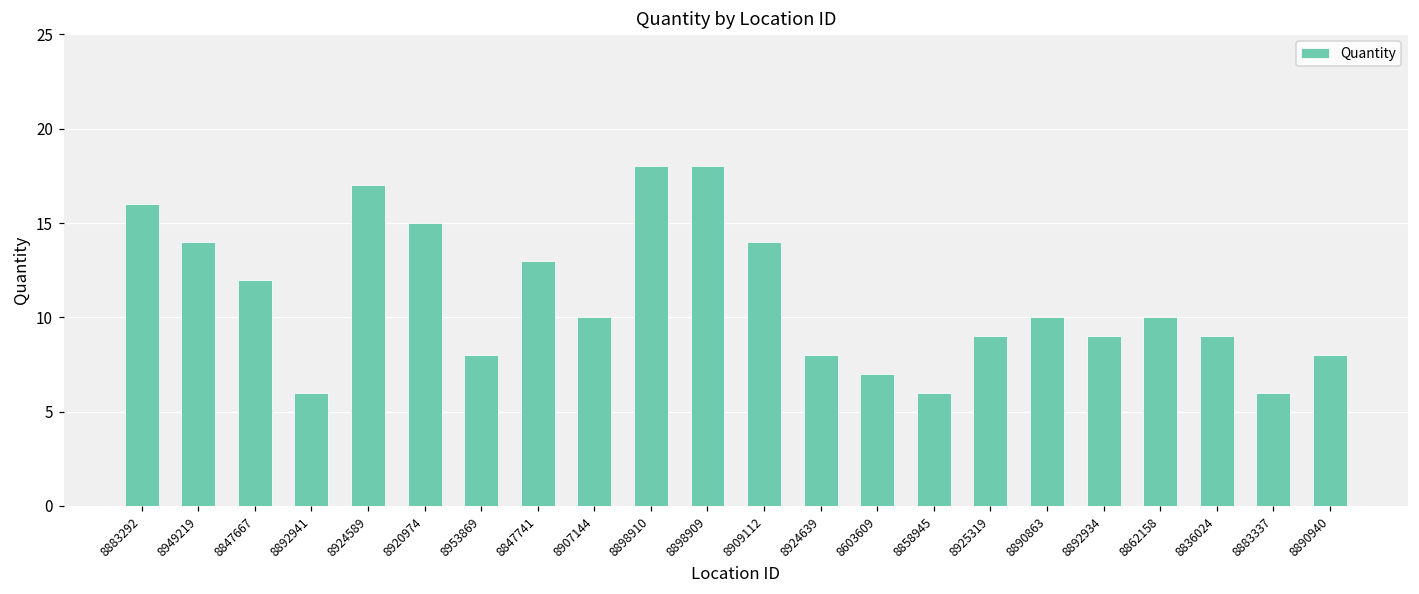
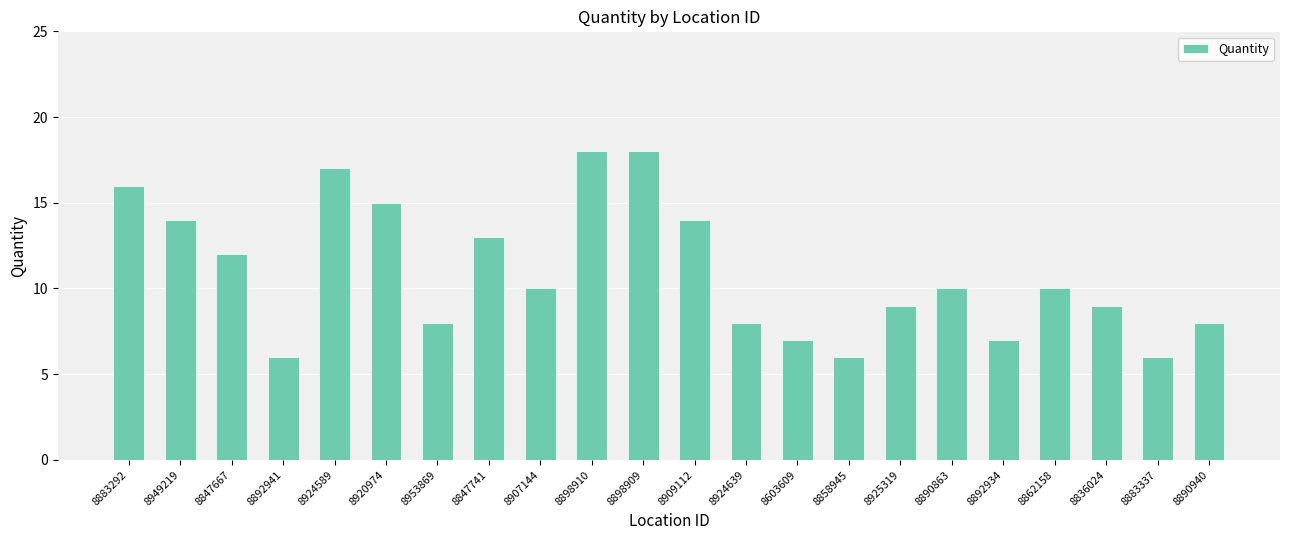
  {
    "8883292": 16,
    "8949219": 14,
    "8847667": 12,
    "8892941": 6,
    "8924589": 17,
    "8920974": 15,
    "8953869": 8,
    "8847741": 13,
    "8907144": 10,
    "8898910": 18,
    "8898909": 18,
    "8909112": 14,
    "8924639": 8,
    "8603609": 7,
    "8858945": 6,
    "8925319": 9,
    "8890863": 10,
-   "8892934": 9,
+   "8892934": 7,
    "8862158": 10,
    "8836024": 9,
    "8883337": 6,
    "8890940": 8
  }
